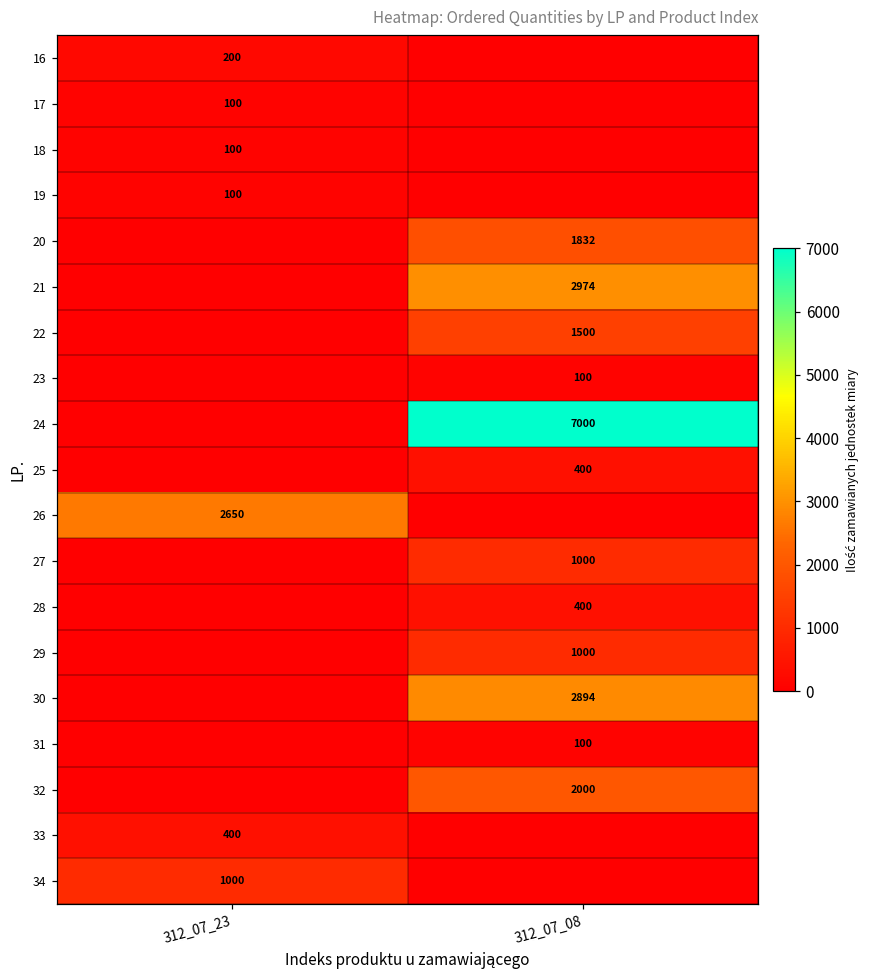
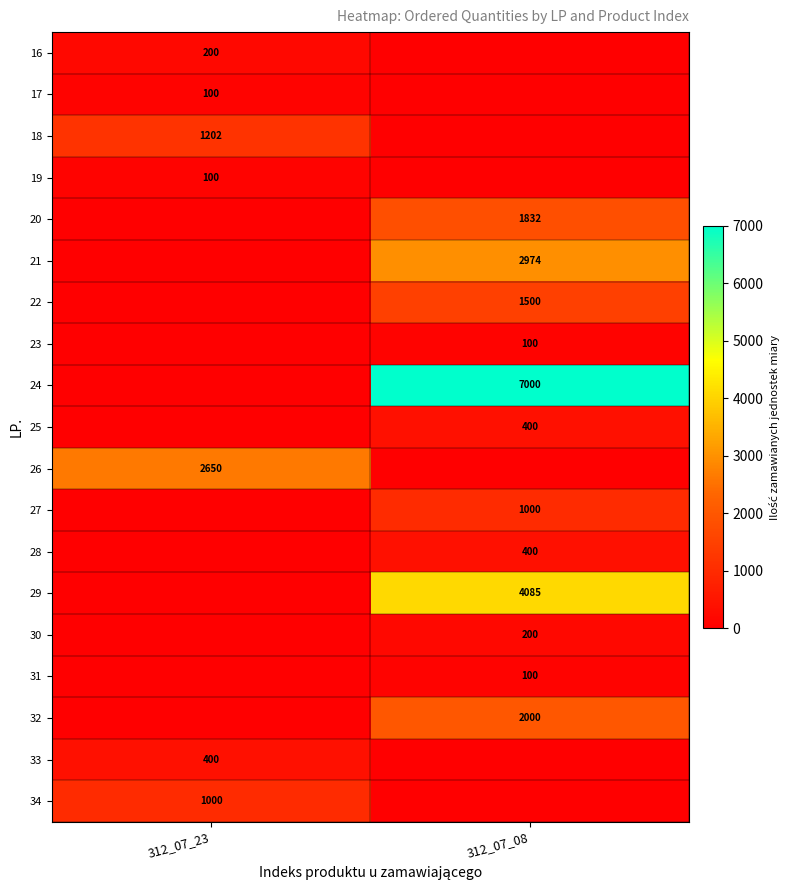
  {
    "16": {
      "312_07_23": 200
    },
    "17": {
      "312_07_23": 100
    },
    "18": {
-     "312_07_23": 100
+     "312_07_23": 1202
    },
    "19": {
      "312_07_23": 100
    },
    "20": {
      "312_07_08": 1832
    },
    "21": {
      "312_07_08": 2974
    },
    "22": {
      "312_07_08": 1500
    },
    "23": {
      "312_07_08": 100
    },
    "24": {
      "312_07_08": 7000
    },
    "25": {
      "312_07_08": 400
    },
    "26": {
      "312_07_23": 2650
    },
    "27": {
      "312_07_08": 1000
    },
    "28": {
      "312_07_08": 400
    },
    "29": {
-     "312_07_08": 1000
+     "312_07_08": 4085
    },
    "30": {
-     "312_07_08": 2894
+     "312_07_08": 200
    },
    "31": {
      "312_07_08": 100
    },
    "32": {
      "312_07_08": 2000
    },
    "33": {
      "312_07_23": 400
    },
    "34": {
      "312_07_23": 1000
    }
  }
